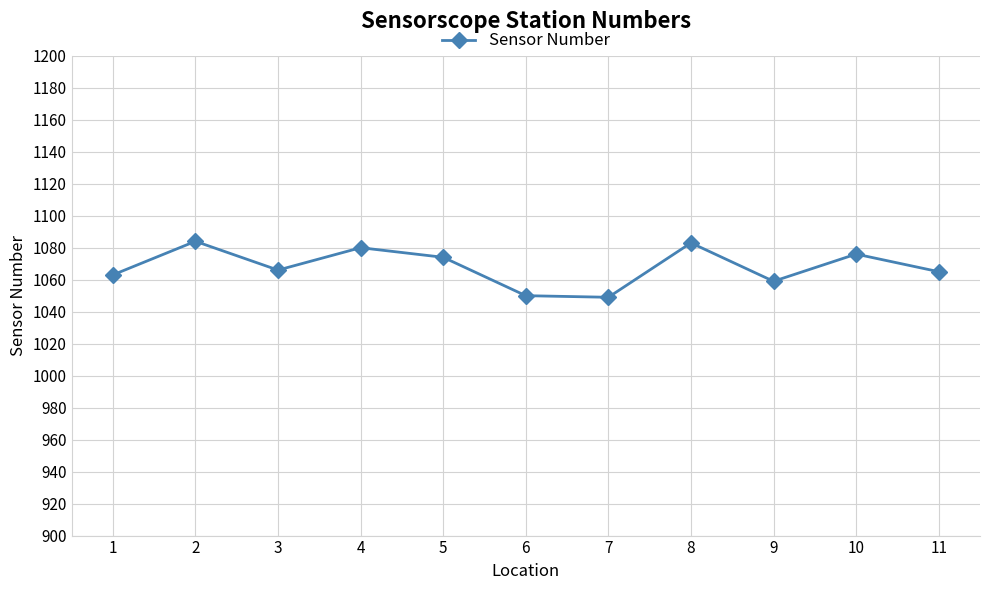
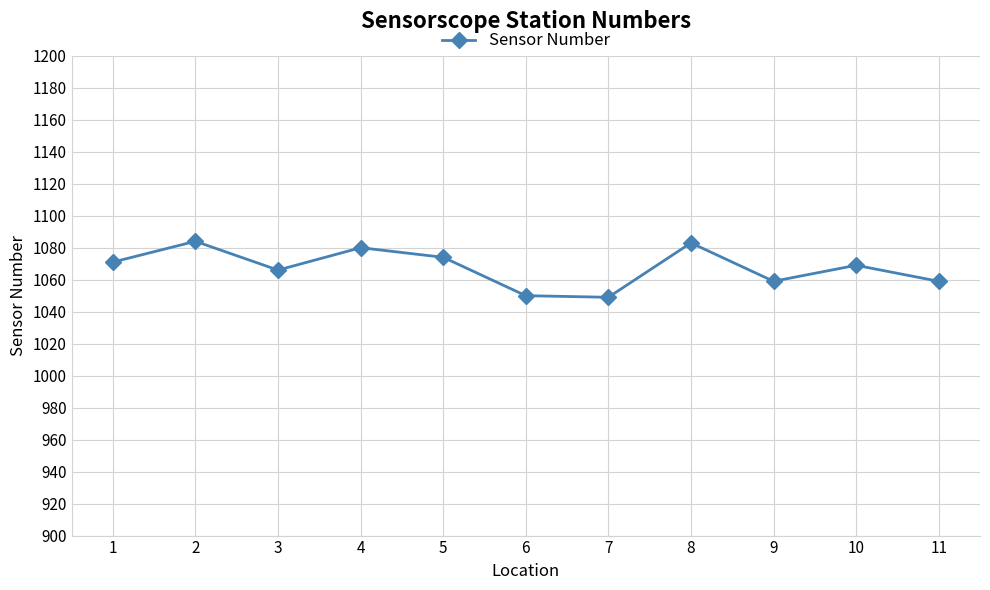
  {
-   "1": 1063,
+   "1": 1071,
    "2": 1084,
    "3": 1066,
    "4": 1080,
    "5": 1074,
    "6": 1050,
    "7": 1049,
    "8": 1083,
    "9": 1059,
-   "10": 1076,
-   "11": 1065
+   "10": 1069,
+   "11": 1059
  }
